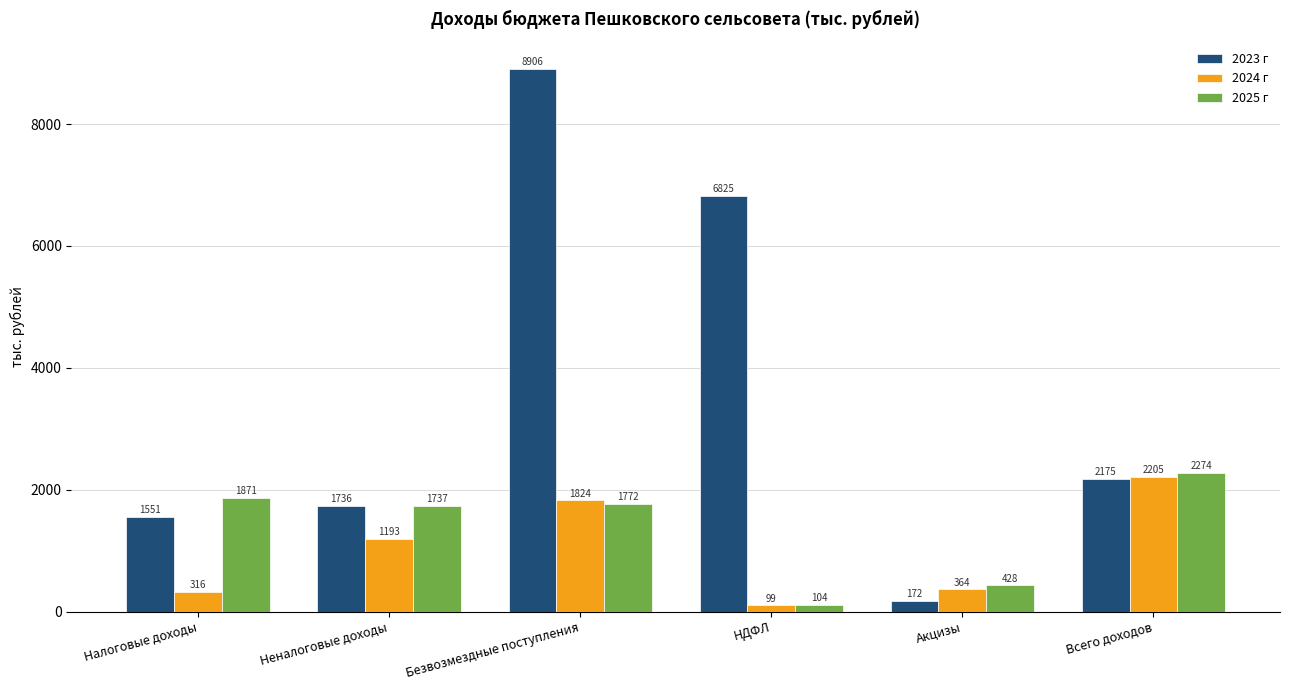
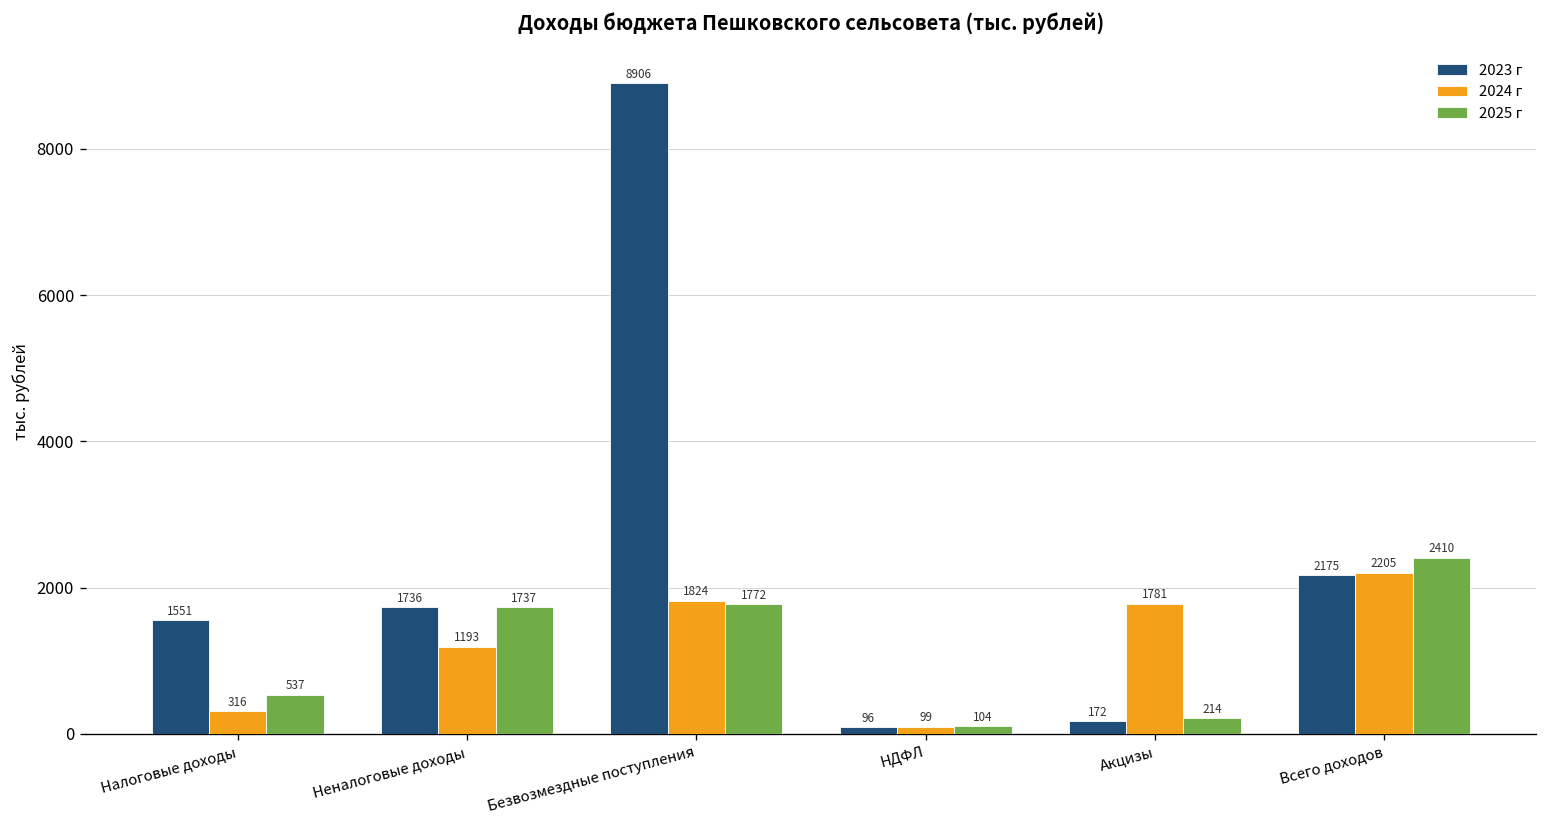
  {
    "2023 г": {
      "Налоговые доходы": 1551,
      "Неналоговые доходы": 1736,
      "Безвозмездные поступления": 8906,
-     "НДФЛ": 6825,
+     "НДФЛ": 96,
      "Акцизы": 172,
      "Всего доходов": 2175
    },
    "2024 г": {
      "Налоговые доходы": 316,
      "Неналоговые доходы": 1193,
      "Безвозмездные поступления": 1824,
      "НДФЛ": 99,
-     "Акцизы": 364,
+     "Акцизы": 1781,
      "Всего доходов": 2205
    },
    "2025 г": {
-     "Налоговые доходы": 1871,
+     "Налоговые доходы": 537,
      "Неналоговые доходы": 1737,
      "Безвозмездные поступления": 1772,
      "НДФЛ": 104,
-     "Акцизы": 428,
-     "Всего доходов": 2274
+     "Акцизы": 214,
+     "Всего доходов": 2410
    }
  }
